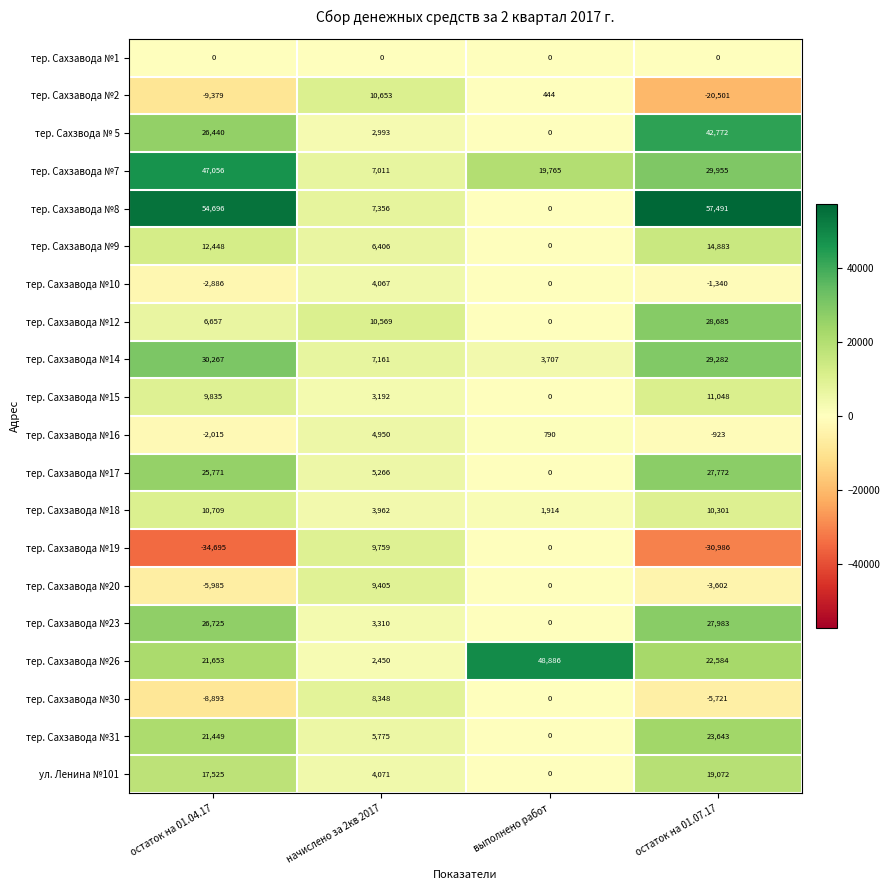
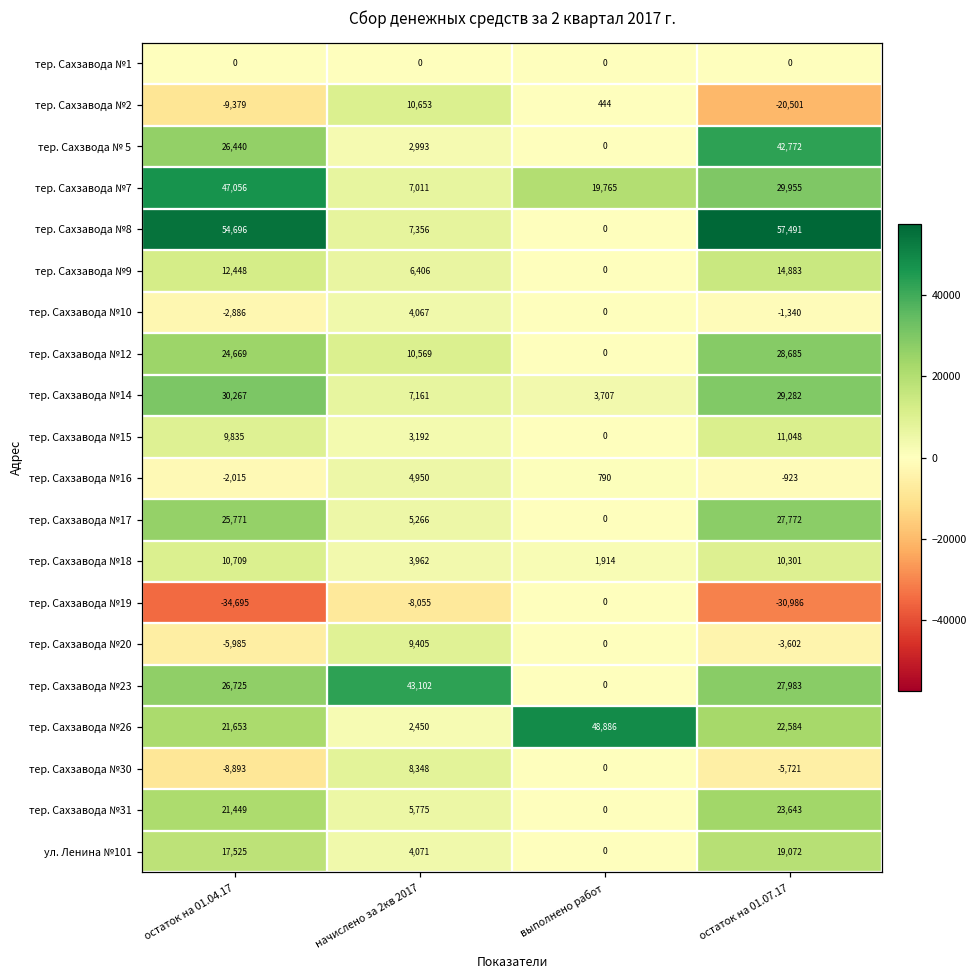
  {
    "тер. Сахзавода №1": {
      "остаток на 01.04.17": "0",
      "начислено за 2кв 2017": "0",
      "выполнено работ": "0",
      "остаток на 01.07.17": "0"
    },
    "тер. Сахзавода №2": {
      "остаток на 01.04.17": "-9,379",
      "начислено за 2кв 2017": "10,653",
      "выполнено работ": "444",
      "остаток на 01.07.17": "-20,501"
    },
    "тер. Сахзвода № 5": {
      "остаток на 01.04.17": "26,440",
      "начислено за 2кв 2017": "2,993",
      "выполнено работ": "0",
      "остаток на 01.07.17": "42,772"
    },
    "тер. Сахзавода №7": {
      "остаток на 01.04.17": "47,056",
      "начислено за 2кв 2017": "7,011",
      "выполнено работ": "19,765",
      "остаток на 01.07.17": "29,955"
    },
    "тер. Сахзавода №8": {
      "остаток на 01.04.17": "54,696",
      "начислено за 2кв 2017": "7,356",
      "выполнено работ": "0",
      "остаток на 01.07.17": "57,491"
    },
    "тер. Сахзавода №9": {
      "остаток на 01.04.17": "12,448",
      "начислено за 2кв 2017": "6,406",
      "выполнено работ": "0",
      "остаток на 01.07.17": "14,883"
    },
    "тер. Сахзавода №10": {
      "остаток на 01.04.17": "-2,886",
      "начислено за 2кв 2017": "4,067",
      "выполнено работ": "0",
      "остаток на 01.07.17": "-1,340"
    },
    "тер. Сахзавода №12": {
-     "остаток на 01.04.17": "6,657",
+     "остаток на 01.04.17": "24,669",
      "начислено за 2кв 2017": "10,569",
      "выполнено работ": "0",
      "остаток на 01.07.17": "28,685"
    },
    "тер. Сахзавода №14": {
      "остаток на 01.04.17": "30,267",
      "начислено за 2кв 2017": "7,161",
      "выполнено работ": "3,707",
      "остаток на 01.07.17": "29,282"
    },
    "тер. Сахзавода №15": {
      "остаток на 01.04.17": "9,835",
      "начислено за 2кв 2017": "3,192",
      "выполнено работ": "0",
      "остаток на 01.07.17": "11,048"
    },
    "тер. Сахзавода №16": {
      "остаток на 01.04.17": "-2,015",
      "начислено за 2кв 2017": "4,950",
      "выполнено работ": "790",
      "остаток на 01.07.17": "-923"
    },
    "тер. Сахзавода №17": {
      "остаток на 01.04.17": "25,771",
      "начислено за 2кв 2017": "5,266",
      "выполнено работ": "0",
      "остаток на 01.07.17": "27,772"
    },
    "тер. Сахзавода №18": {
      "остаток на 01.04.17": "10,709",
      "начислено за 2кв 2017": "3,962",
      "выполнено работ": "1,914",
      "остаток на 01.07.17": "10,301"
    },
    "тер. Сахзавода №19": {
      "остаток на 01.04.17": "-34,695",
-     "начислено за 2кв 2017": "9,759",
+     "начислено за 2кв 2017": "-8,055",
      "выполнено работ": "0",
      "остаток на 01.07.17": "-30,986"
    },
    "тер. Сахзавода №20": {
      "остаток на 01.04.17": "-5,985",
      "начислено за 2кв 2017": "9,405",
      "выполнено работ": "0",
      "остаток на 01.07.17": "-3,602"
    },
    "тер. Сахзавода №23": {
      "остаток на 01.04.17": "26,725",
-     "начислено за 2кв 2017": "3,310",
+     "начислено за 2кв 2017": "43,102",
      "выполнено работ": "0",
      "остаток на 01.07.17": "27,983"
    },
    "тер. Сахзавода №26": {
      "остаток на 01.04.17": "21,653",
      "начислено за 2кв 2017": "2,450",
      "выполнено работ": "48,886",
      "остаток на 01.07.17": "22,584"
    },
    "тер. Сахзавода №30": {
      "остаток на 01.04.17": "-8,893",
      "начислено за 2кв 2017": "8,348",
      "выполнено работ": "0",
      "остаток на 01.07.17": "-5,721"
    },
    "тер. Сахзавода №31": {
      "остаток на 01.04.17": "21,449",
      "начислено за 2кв 2017": "5,775",
      "выполнено работ": "0",
      "остаток на 01.07.17": "23,643"
    },
    "ул. Ленина №101": {
      "остаток на 01.04.17": "17,525",
      "начислено за 2кв 2017": "4,071",
      "выполнено работ": "0",
      "остаток на 01.07.17": "19,072"
    }
  }
